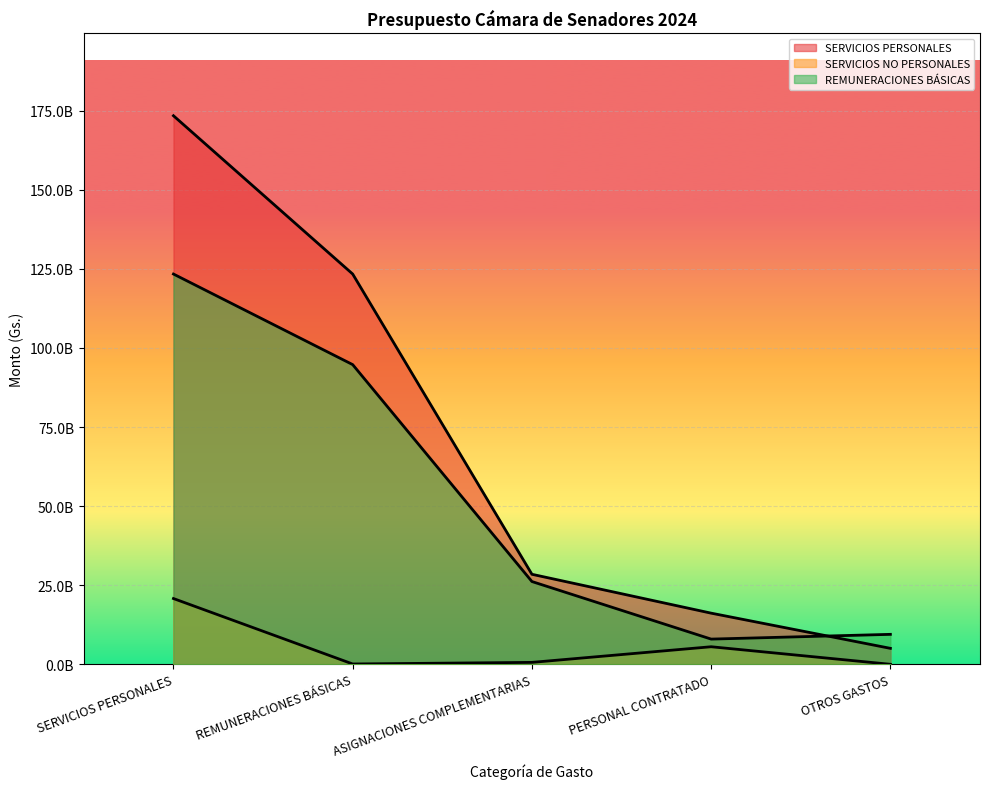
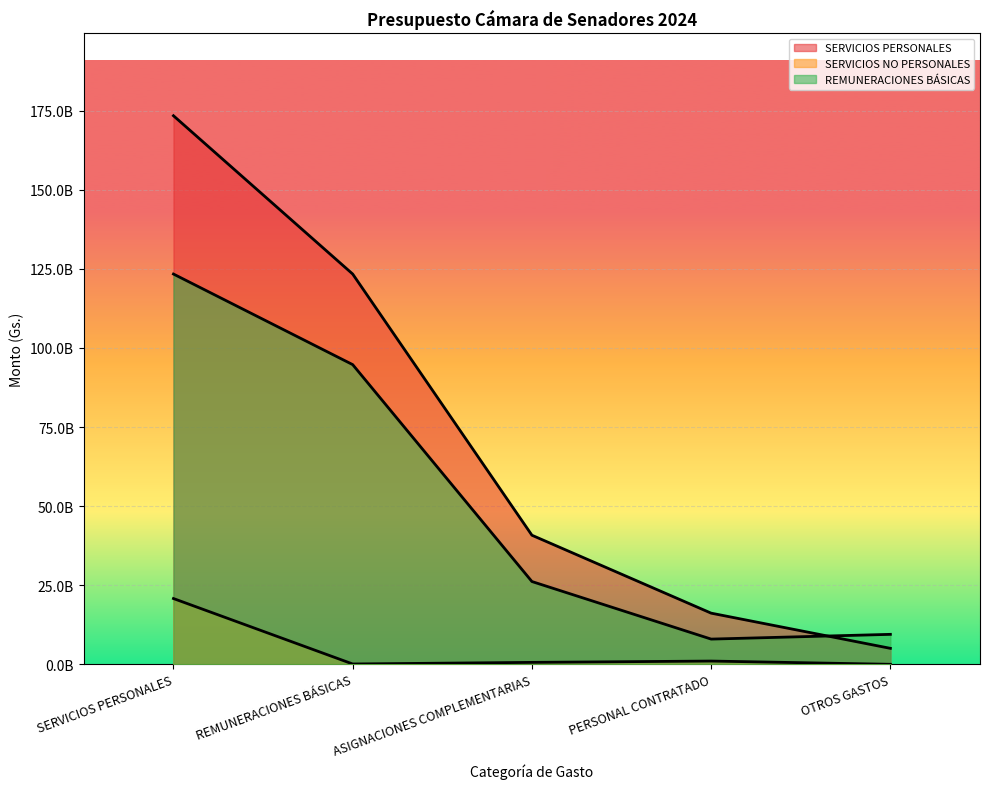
  {
    "SERVICIOS PERSONALES": {
      "SERVICIOS PERSONALES": 173000000000,
      "REMUNERACIONES BÁSICAS": 123000000000,
-     "ASIGNACIONES COMPLEMENTARIAS": 28000000000,
+     "ASIGNACIONES COMPLEMENTARIAS": 41000000000,
      "PERSONAL CONTRATADO": 16000000000,
      "OTROS GASTOS": 5000000000
    },
    "SERVICIOS NO PERSONALES": {
      "SERVICIOS PERSONALES": 21000000000,
      "REMUNERACIONES BÁSICAS": 0,
      "ASIGNACIONES COMPLEMENTARIAS": 1000000000,
-     "PERSONAL CONTRATADO": 6000000000,
+     "PERSONAL CONTRATADO": 1000000000,
      "OTROS GASTOS": 0
    },
    "REMUNERACIONES BÁSICAS": {
      "SERVICIOS PERSONALES": 123000000000,
      "REMUNERACIONES BÁSICAS": 95000000000,
      "ASIGNACIONES COMPLEMENTARIAS": 26000000000,
      "PERSONAL CONTRATADO": 8000000000,
      "OTROS GASTOS": 9000000000
    }
  }
